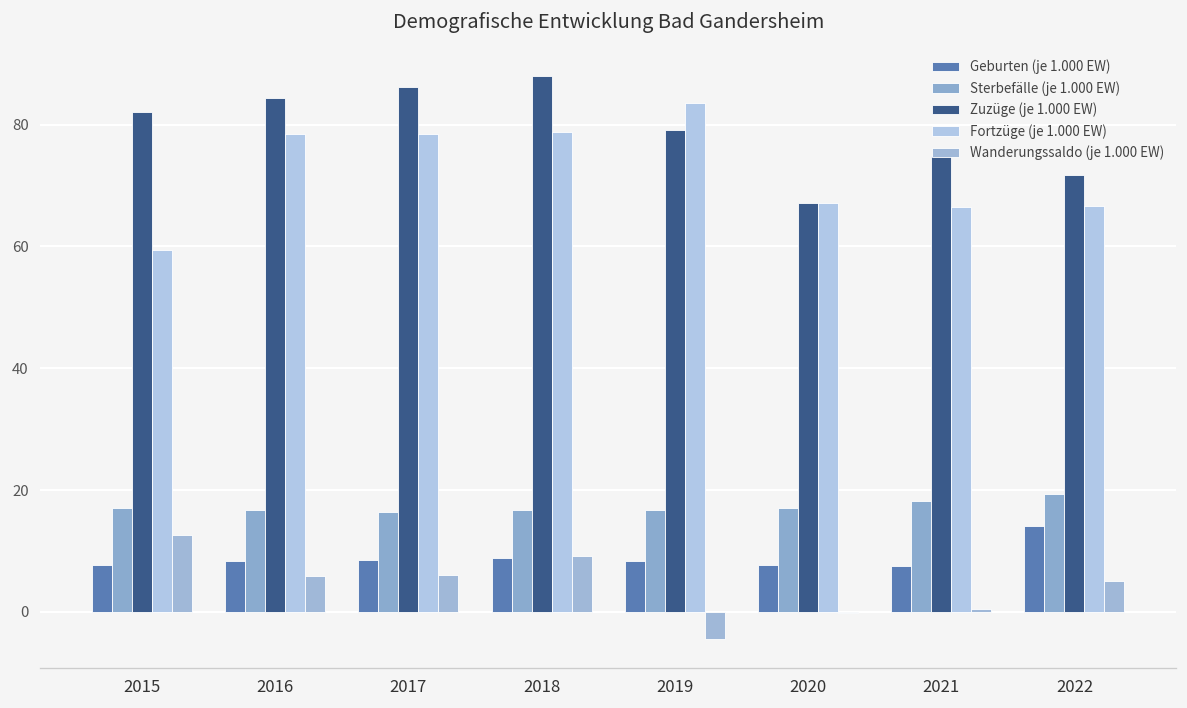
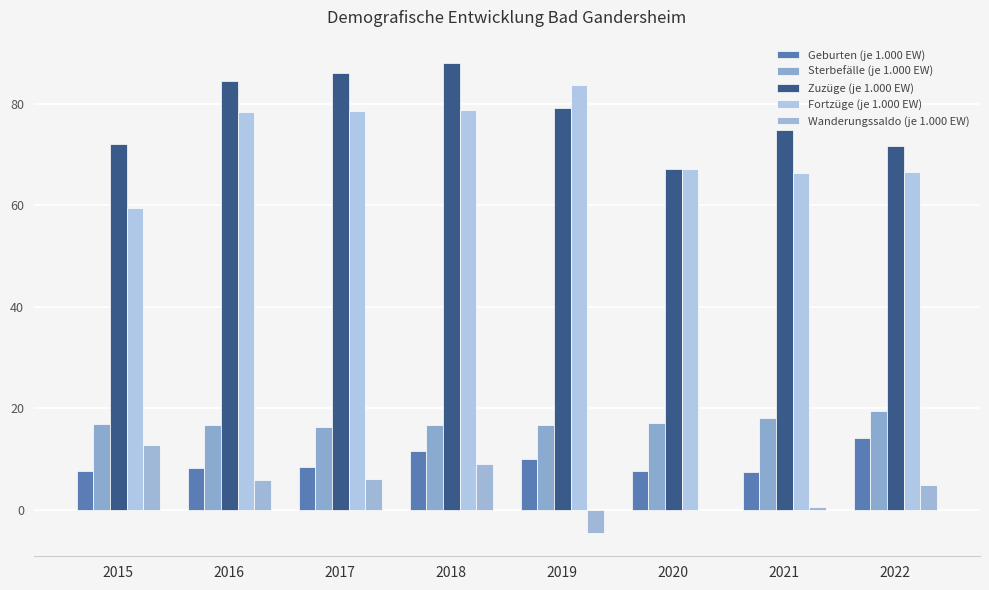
  {
    "Geburten (je 1.000 EW)": {
      "2015": 8,
      "2016": 8,
      "2017": 9,
-     "2018": 9,
-     "2019": 8,
+     "2018": 12,
+     "2019": 10,
      "2020": 8,
      "2021": 8,
      "2022": 14
    },
    "Zuzüge (je 1.000 EW)": {
-     "2015": 82,
+     "2015": 72,
      "2016": 84,
      "2017": 86,
      "2018": 88,
      "2019": 79,
      "2020": 67,
      "2021": 75,
      "2022": 72
    }
  }
